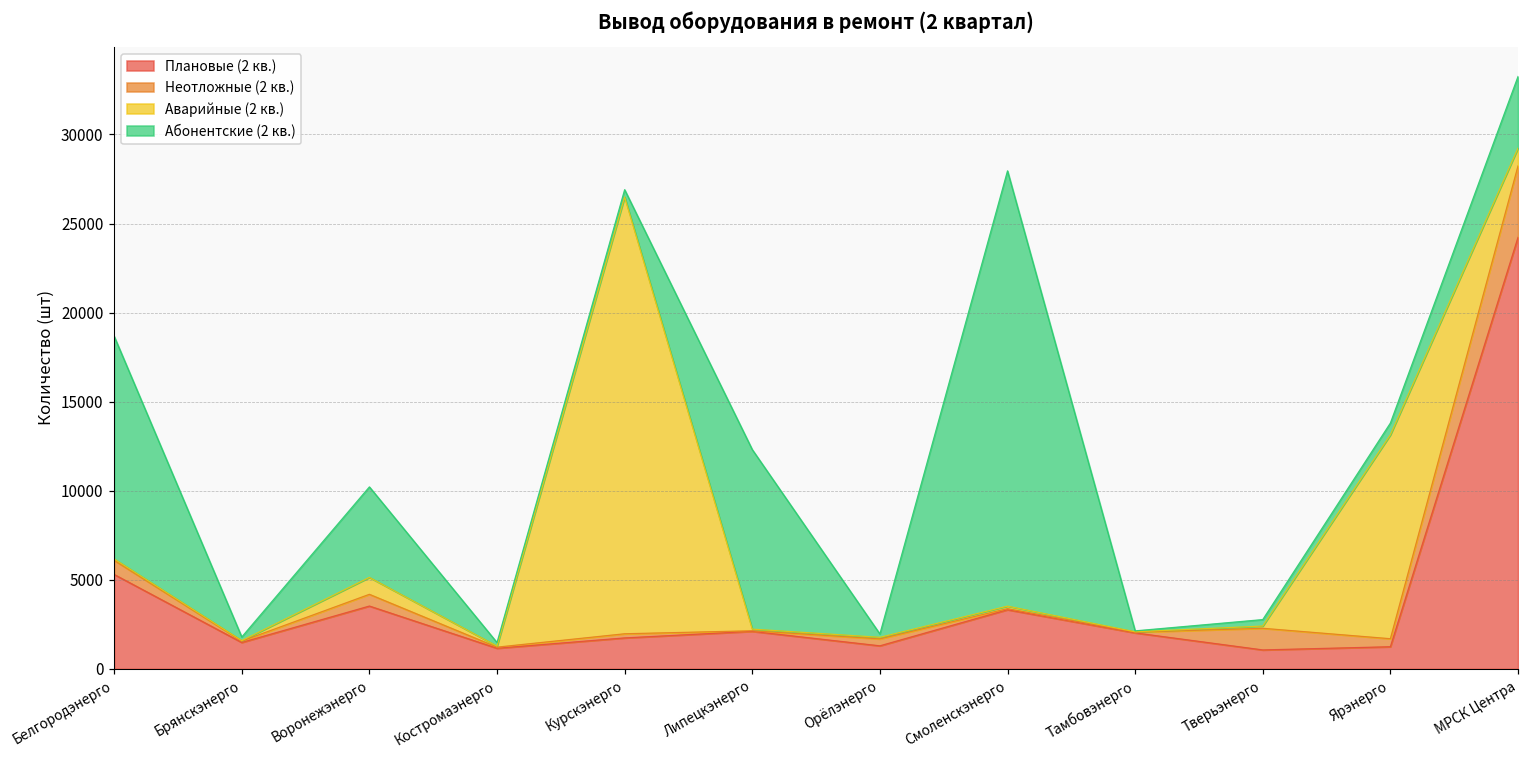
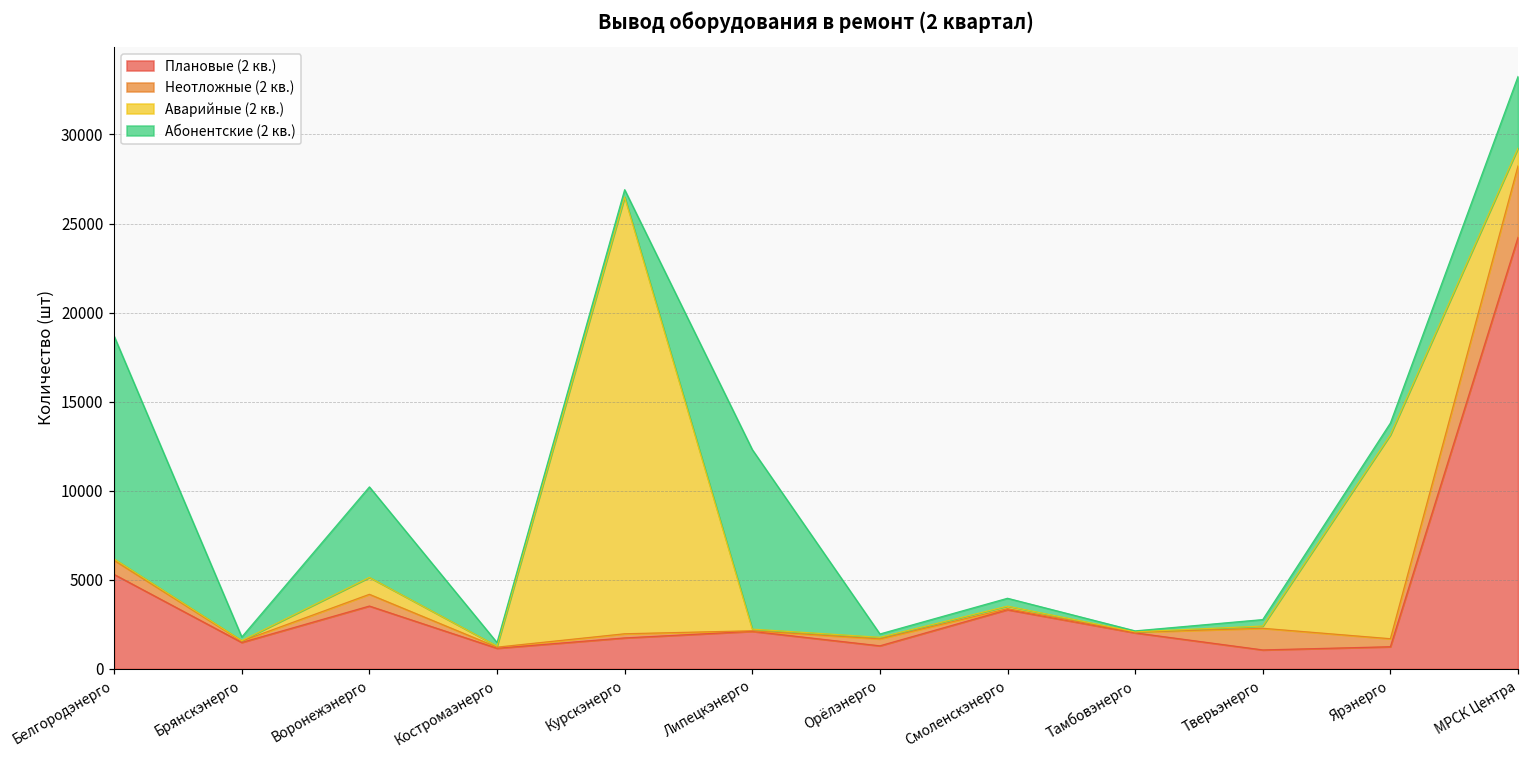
  {
    "Аварийные (2 кв.)": {
      "Воронежэнерго": 1000,
      "Курскэнерго": 24500,
      "Ярэнерго": 11400,
      "МРСК Центра": 1000
    },
    "Абонентские (2 кв.)": {
      "Белгородэнерго": 12500,
      "Брянскэнерго": 200,
      "Воронежэнерго": 5100,
      "Костромаэнерго": 200,
      "Курскэнерго": 400,
      "Липецкэнерго": 10100,
      "Орёлэнерго": 200,
-     "Смоленскэнерго": 24400,
+     "Смоленскэнерго": 400,
      "Тверьэнерго": 400,
      "Ярэнерго": 700,
      "МРСК Центра": 4000
    }
  }
